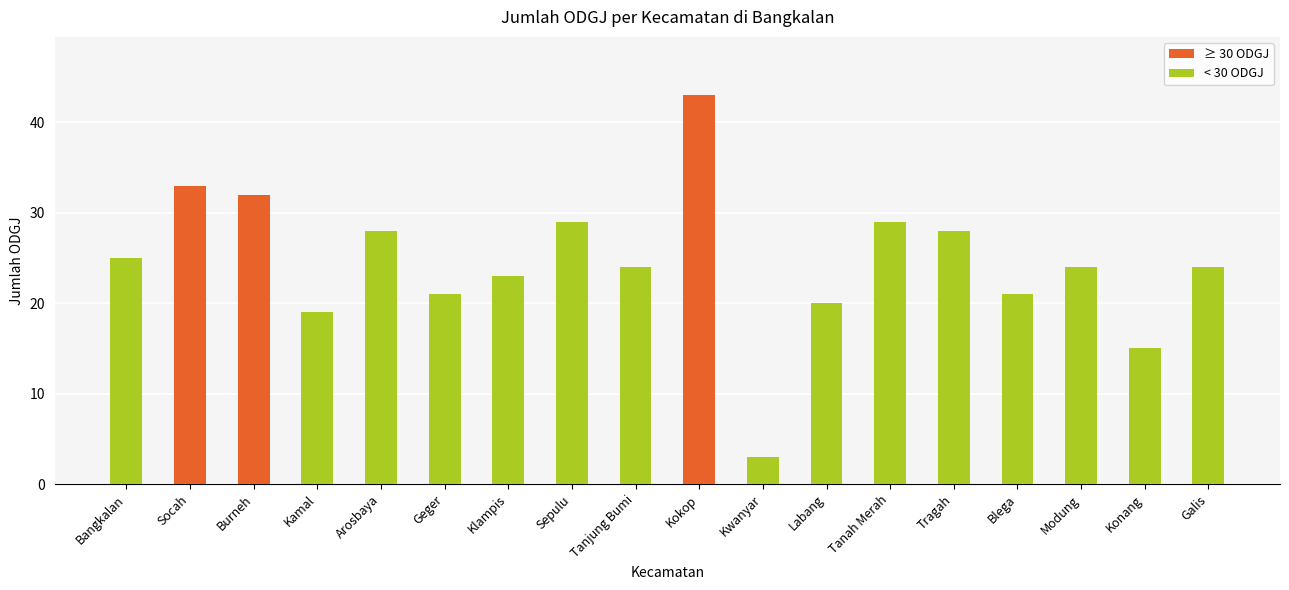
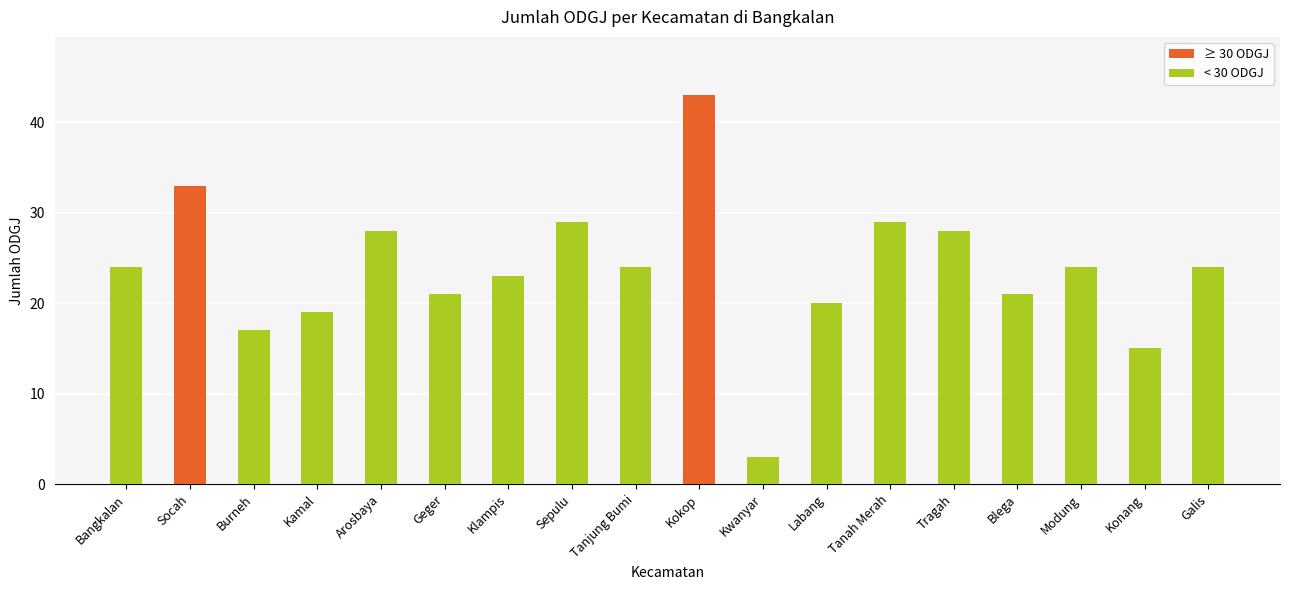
  {
-   "Bangkalan": 25,
+   "Bangkalan": 24,
    "Socah": 33,
-   "Burneh": 32,
+   "Burneh": 17,
    "Kamal": 19,
    "Arosbaya": 28,
    "Geger": 21,
    "Klampis": 23,
    "Sepulu": 29,
    "Tanjung Bumi": 24,
    "Kokop": 43,
    "Kwanyar": 3,
    "Labang": 20,
    "Tanah Merah": 29,
    "Tragah": 28,
    "Blega": 21,
    "Modung": 24,
    "Konang": 15,
    "Galis": 24
  }
